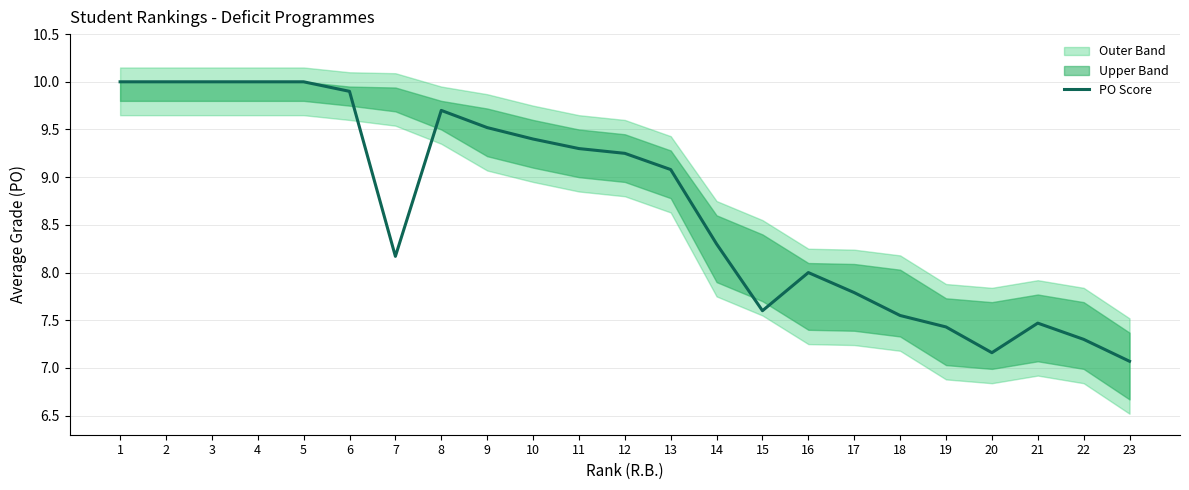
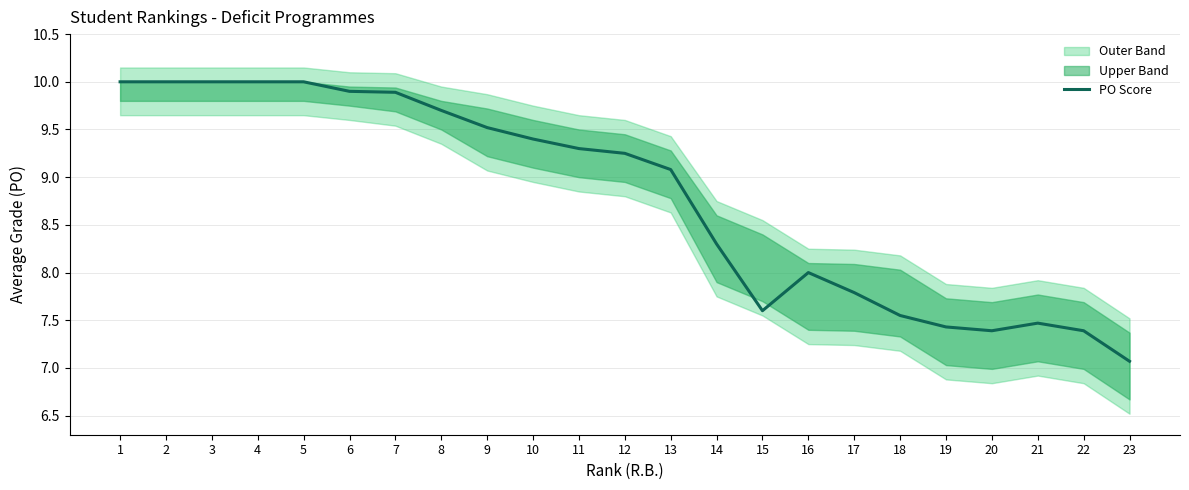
  {
    "PO Score": {
      "6": 9.9,
-     "7": 8.2,
+     "7": 9.9,
      "8": 9.7,
      "9": 9.5,
      "10": 9.4,
      "11": 9.3,
      "12": 9.3,
      "13": 9.1,
      "14": 8.3,
      "15": 7.6,
      "16": 8.0,
      "17": 7.8,
      "18": 7.6,
      "19": 7.4,
-     "20": 7.2,
+     "20": 7.4,
      "21": 7.5,
-     "22": 7.3,
+     "22": 7.4,
      "23": 7.1
    }
  }
